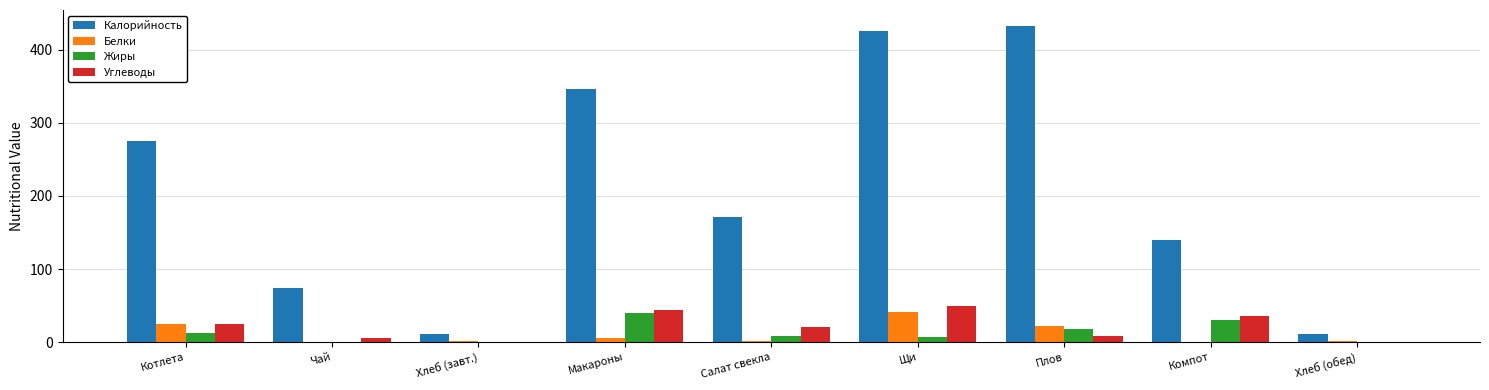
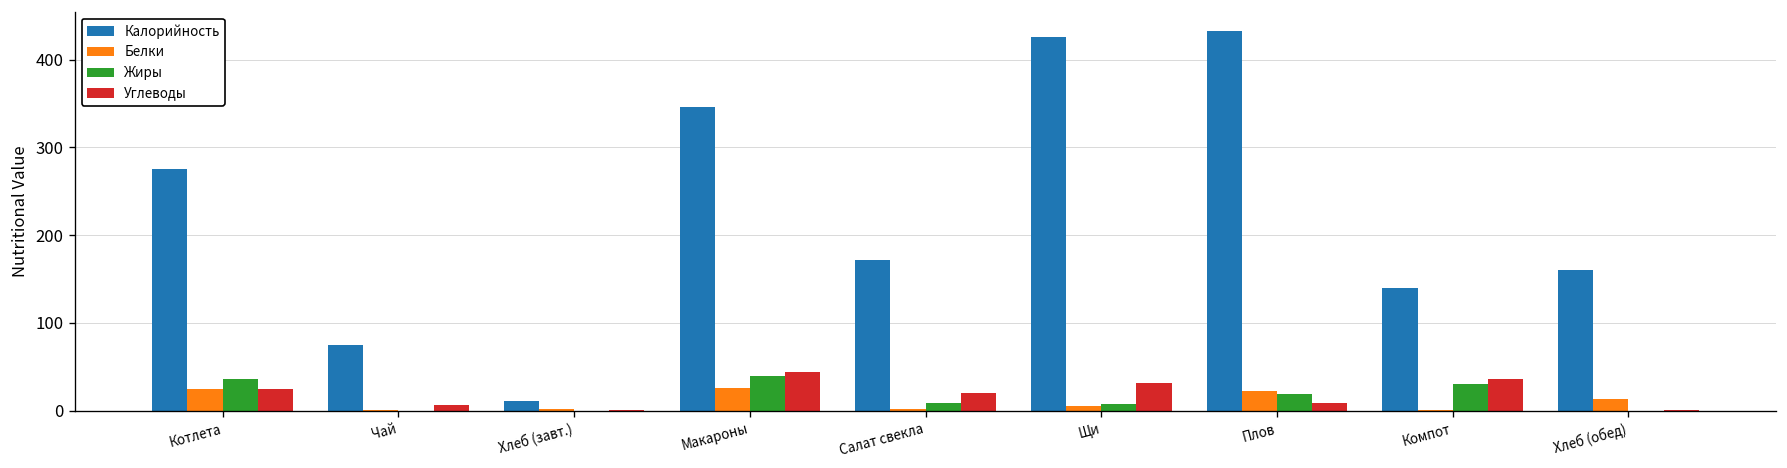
  {
    "Калорийность": {
      "Котлета": 270,
      "Чай": 70,
      "Хлеб (завт.)": 10,
      "Макароны": 350,
      "Салат свекла": 170,
      "Щи": 430,
      "Плов": 430,
      "Компот": 140,
-     "Хлеб (обед)": 10
+     "Хлеб (обед)": 160
    },
    "Белки": {
      "Котлета": 20,
-     "Макароны": 10,
-     "Щи": 40,
+     "Макароны": 30,
+     "Щи": 10,
      "Плов": 20,
-     "Хлеб (обед)": 0
+     "Хлеб (обед)": 10
    },
    "Жиры": {
-     "Котлета": 10,
+     "Котлета": 40,
      "Чай": 0,
      "Хлеб (завт.)": 0,
      "Макароны": 40,
      "Салат свекла": 10,
      "Щи": 10,
      "Плов": 20,
      "Компот": 30,
      "Хлеб (обед)": 0
    },
    "Углеводы": {
      "Котлета": 20,
      "Чай": 10,
      "Макароны": 40,
      "Салат свекла": 20,
-     "Щи": 50,
+     "Щи": 30,
      "Плов": 10,
      "Компот": 40
    }
  }
